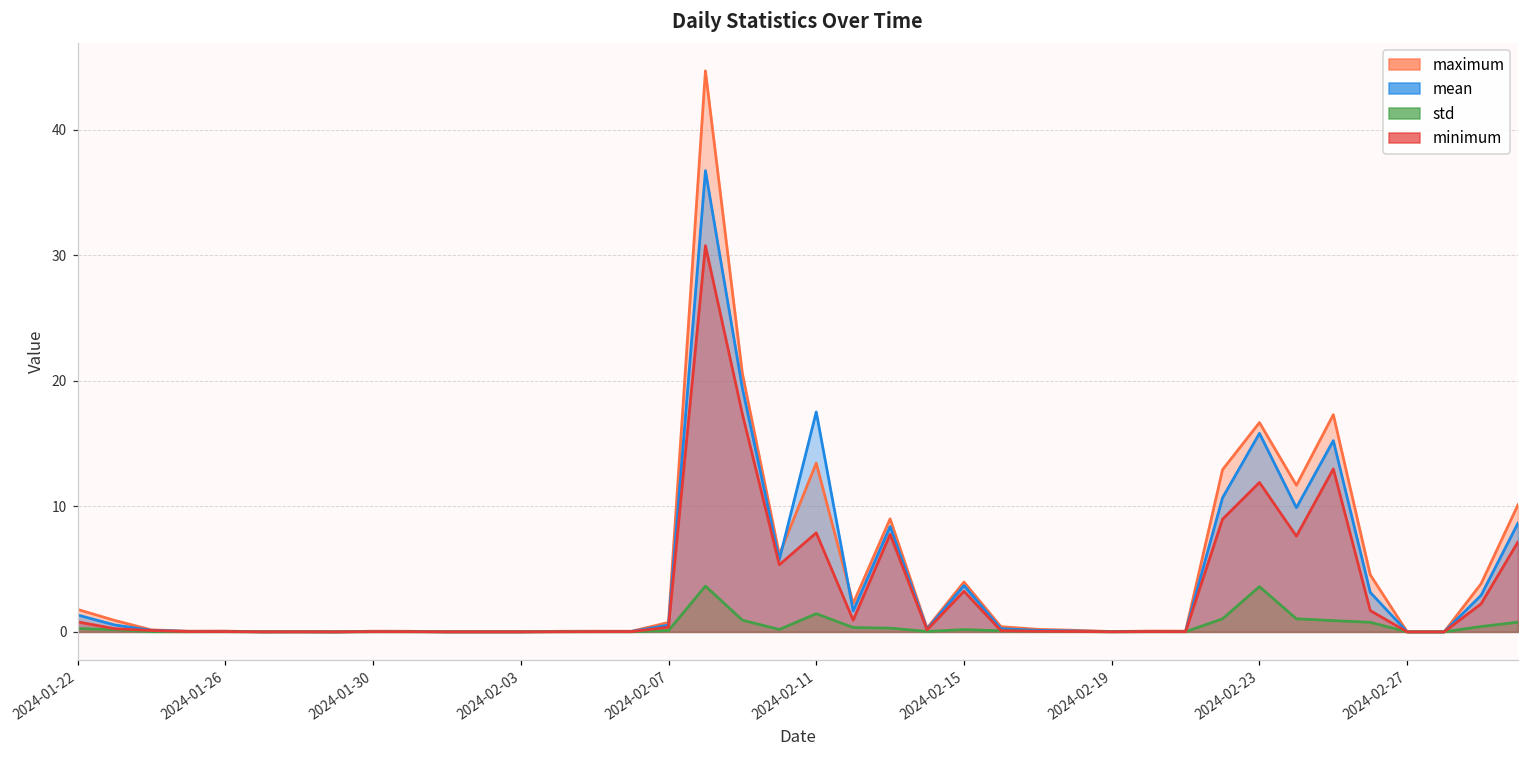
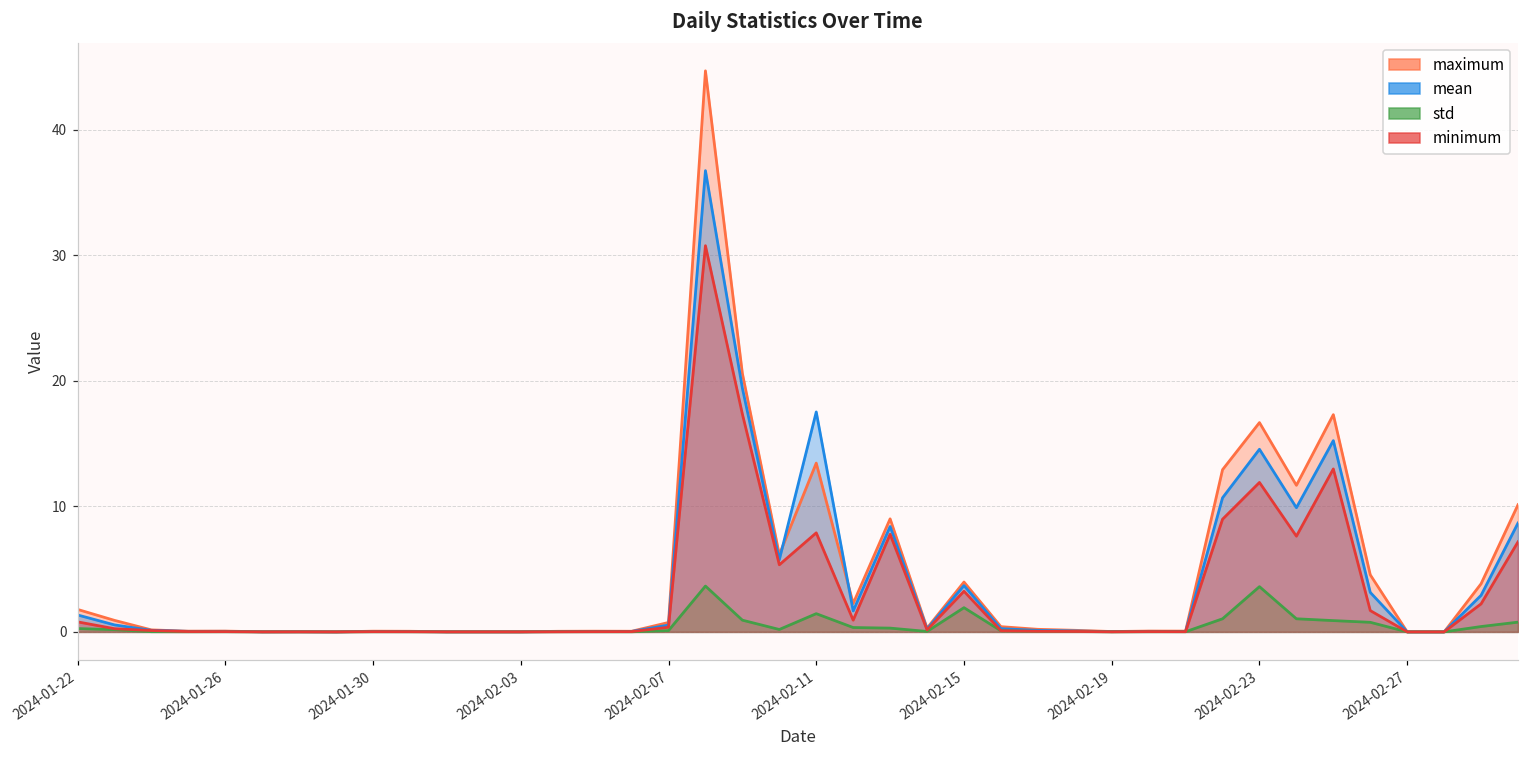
  {
    "mean": {
      "2024-01-22": 1.3,
      "2024-02-11": 17.5,
      "2024-02-15": 3.7,
-     "2024-02-23": 15.8
+     "2024-02-23": 14.5
    },
    "std": {
      "2024-01-22": 0.3,
      "2024-02-07": 0.1,
      "2024-02-11": 1.5,
-     "2024-02-15": 0.2,
+     "2024-02-15": 1.9,
      "2024-02-23": 3.6
    }
  }
